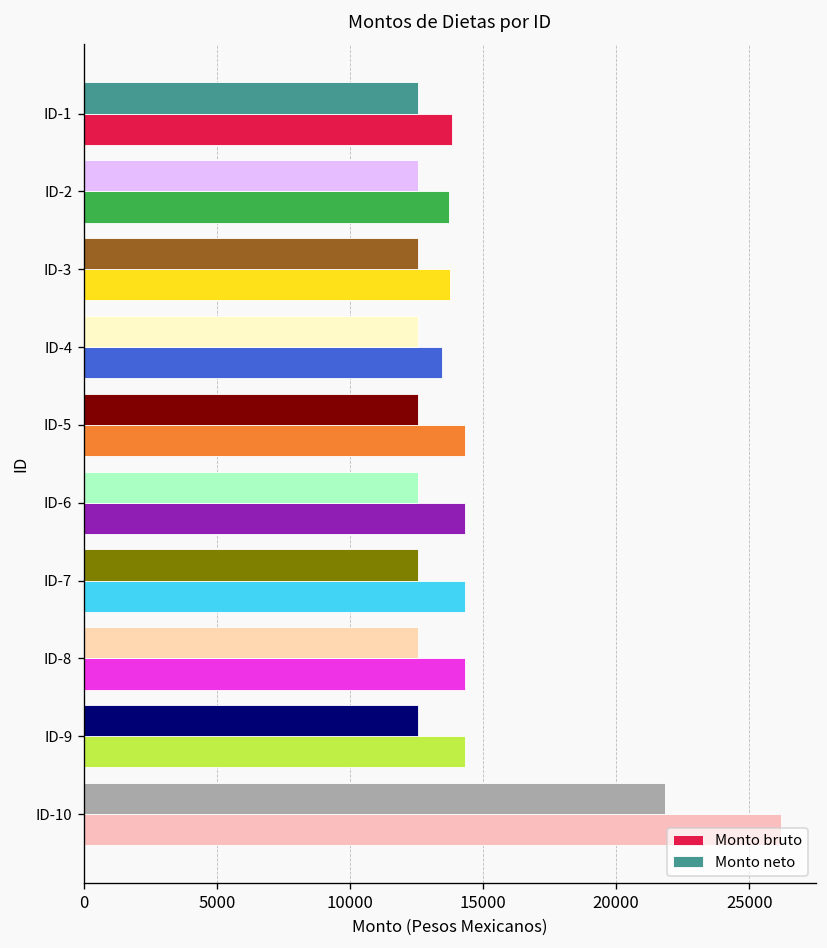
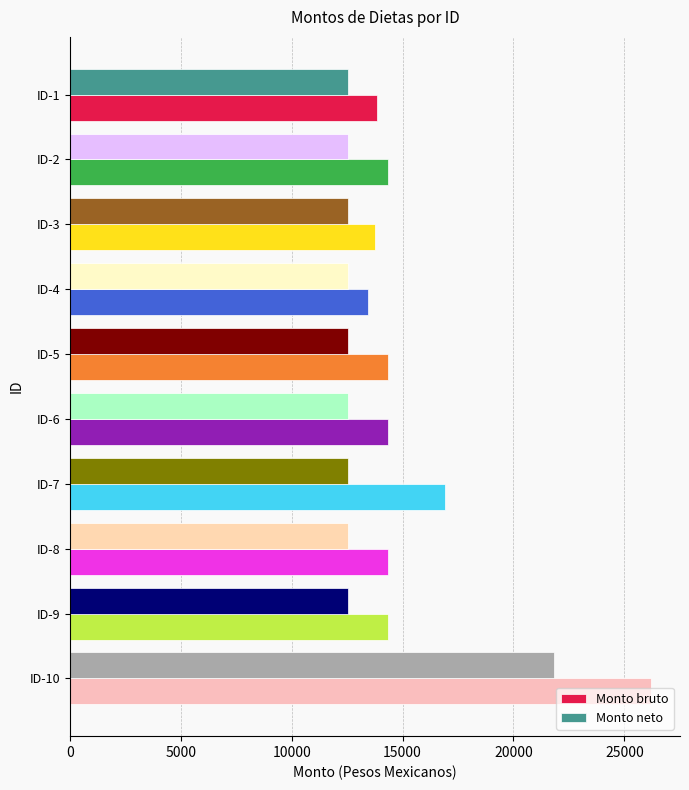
  {
    "Monto bruto": {
      "ID-1": 13800,
-     "ID-2": 13700,
+     "ID-2": 14300,
      "ID-3": 13700,
      "ID-4": 13400,
      "ID-5": 14300,
      "ID-6": 14300,
-     "ID-7": 14300,
+     "ID-7": 16900,
      "ID-8": 14300,
      "ID-9": 14300
    },
    "Monto neto": {
      "ID-1": 12500,
      "ID-2": 12500,
      "ID-3": 12500,
      "ID-4": 12500,
      "ID-5": 12500,
      "ID-6": 12500,
      "ID-7": 12500,
      "ID-8": 12500,
      "ID-9": 12500,
      "ID-10": 21800
    }
  }
